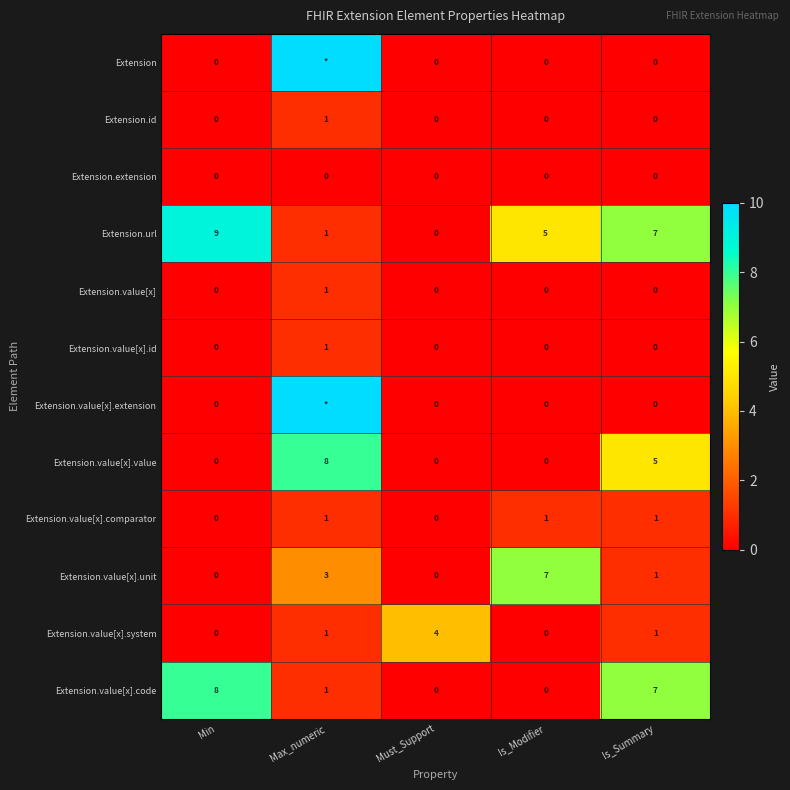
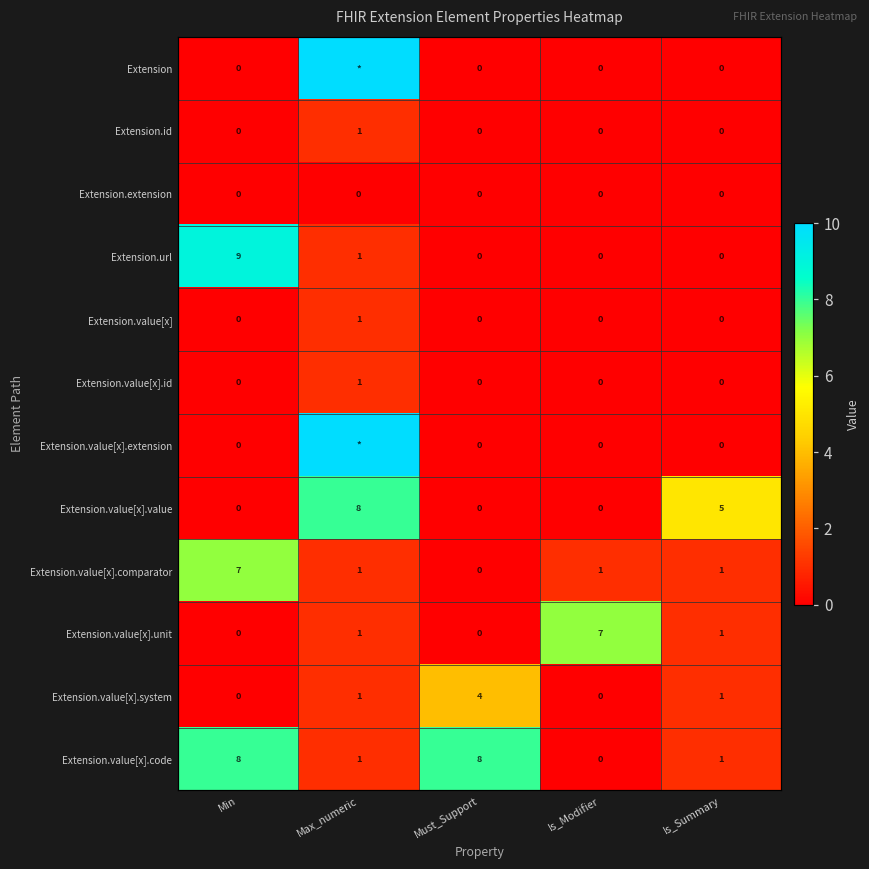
  {
    "Extension": {
      "Min": 0,
      "Must_Support": 0,
      "Is_Modifier": 0,
      "Is_Summary": 0
    },
    "Extension.id": {
      "Min": 0,
      "Max_numeric": 1,
      "Must_Support": 0,
      "Is_Modifier": 0,
      "Is_Summary": 0
    },
    "Extension.extension": {
      "Min": 0,
      "Max_numeric": 0,
      "Must_Support": 0,
      "Is_Modifier": 0,
      "Is_Summary": 0
    },
    "Extension.url": {
      "Min": 9,
      "Max_numeric": 1,
      "Must_Support": 0,
-     "Is_Modifier": 5,
-     "Is_Summary": 7
+     "Is_Modifier": 0,
+     "Is_Summary": 0
    },
    "Extension.value[x]": {
      "Min": 0,
      "Max_numeric": 1,
      "Must_Support": 0,
      "Is_Modifier": 0,
      "Is_Summary": 0
    },
    "Extension.value[x].id": {
      "Min": 0,
      "Max_numeric": 1,
      "Must_Support": 0,
      "Is_Modifier": 0,
      "Is_Summary": 0
    },
    "Extension.value[x].extension": {
      "Min": 0,
      "Must_Support": 0,
      "Is_Modifier": 0,
      "Is_Summary": 0
    },
    "Extension.value[x].value": {
      "Min": 0,
      "Max_numeric": 8,
      "Must_Support": 0,
      "Is_Modifier": 0,
      "Is_Summary": 5
    },
    "Extension.value[x].comparator": {
-     "Min": 0,
+     "Min": 7,
      "Max_numeric": 1,
      "Must_Support": 0,
      "Is_Modifier": 1,
      "Is_Summary": 1
    },
    "Extension.value[x].unit": {
      "Min": 0,
-     "Max_numeric": 3,
+     "Max_numeric": 1,
      "Must_Support": 0,
      "Is_Modifier": 7,
      "Is_Summary": 1
    },
    "Extension.value[x].system": {
      "Min": 0,
      "Max_numeric": 1,
      "Must_Support": 4,
      "Is_Modifier": 0,
      "Is_Summary": 1
    },
    "Extension.value[x].code": {
      "Min": 8,
      "Max_numeric": 1,
-     "Must_Support": 0,
+     "Must_Support": 8,
      "Is_Modifier": 0,
-     "Is_Summary": 7
+     "Is_Summary": 1
    }
  }
